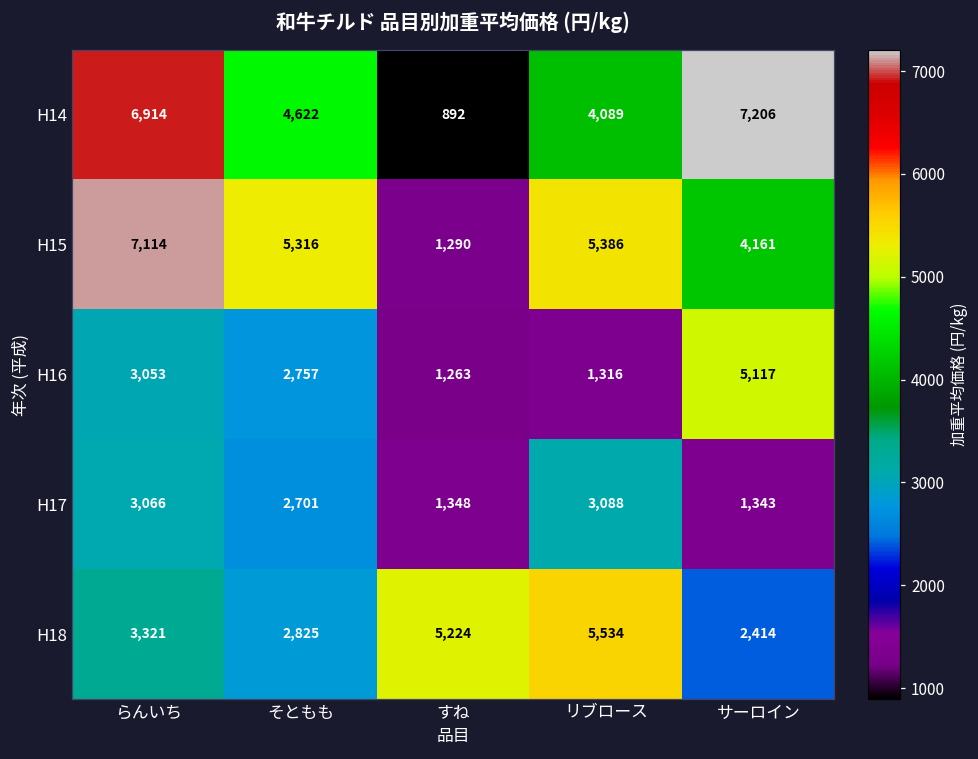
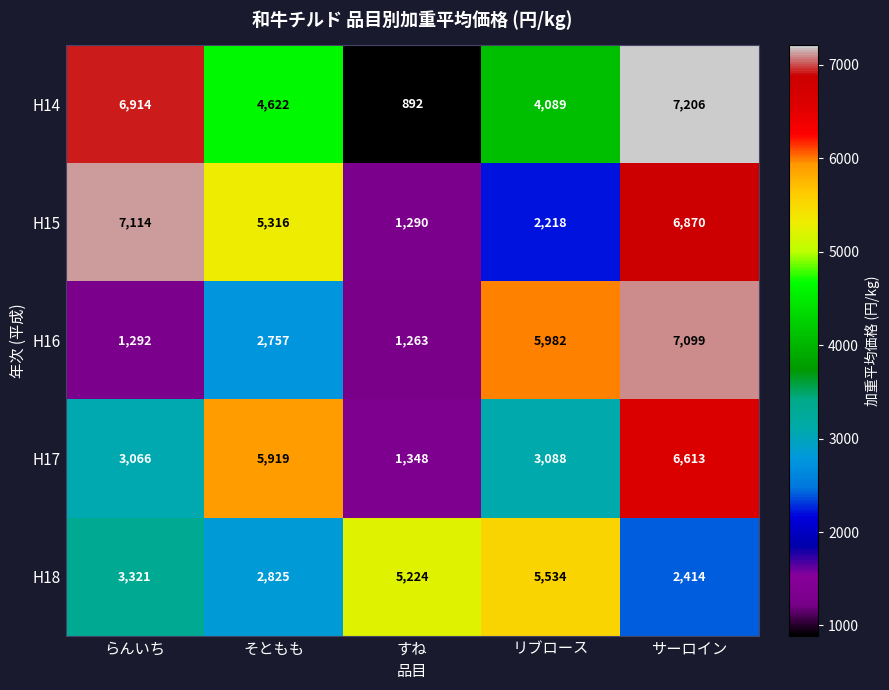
  {
    "H14": {
      "らんいち": "6,914",
      "そともも": "4,622",
      "すね": "892",
      "リブロース": "4,089",
      "サーロイン": "7,206"
    },
    "H15": {
      "らんいち": "7,114",
      "そともも": "5,316",
      "すね": "1,290",
-     "リブロース": "5,386",
-     "サーロイン": "4,161"
+     "リブロース": "2,218",
+     "サーロイン": "6,870"
    },
    "H16": {
-     "らんいち": "3,053",
+     "らんいち": "1,292",
      "そともも": "2,757",
      "すね": "1,263",
-     "リブロース": "1,316",
-     "サーロイン": "5,117"
+     "リブロース": "5,982",
+     "サーロイン": "7,099"
    },
    "H17": {
      "らんいち": "3,066",
-     "そともも": "2,701",
+     "そともも": "5,919",
      "すね": "1,348",
      "リブロース": "3,088",
-     "サーロイン": "1,343"
+     "サーロイン": "6,613"
    },
    "H18": {
      "らんいち": "3,321",
      "そともも": "2,825",
      "すね": "5,224",
      "リブロース": "5,534",
      "サーロイン": "2,414"
    }
  }
